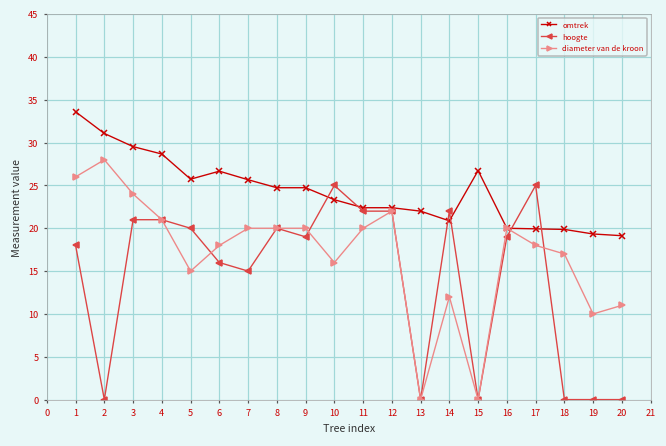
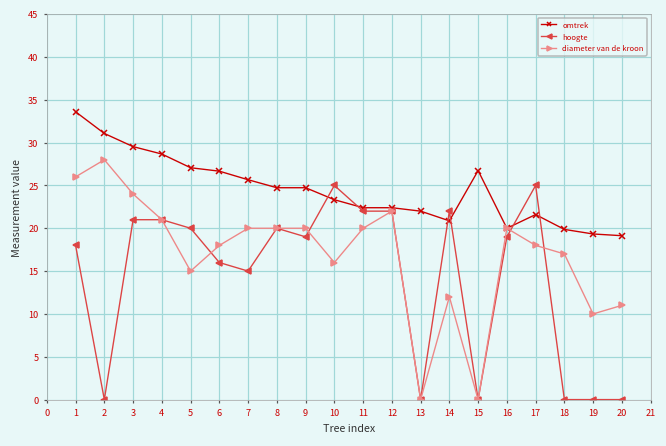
  {
    "omtrek": {
      "1": 34,
      "2": 31,
      "3": 30,
      "4": 29,
-     "5": 26,
+     "5": 27,
      "6": 27,
      "7": 26,
      "8": 25,
      "9": 25,
      "10": 23,
      "11": 22,
      "12": 22,
      "13": 22,
      "14": 21,
      "15": 27,
-     "17": 20,
+     "17": 22,
      "18": 20,
      "19": 19,
      "20": 19
    },
    "hoogte": {
      "1": 18,
      "2": 0,
      "3": 21,
      "5": 20,
      "6": 16,
      "7": 15,
      "9": 19,
      "10": 25,
      "11": 22,
      "14": 22,
      "16": 19,
      "17": 25,
      "18": 0,
      "19": 0,
      "20": 0
    },
    "diameter van de kroon": {
      "1": 26,
      "2": 28,
      "3": 24,
      "5": 15,
      "6": 18,
      "7": 20,
      "9": 20,
      "10": 16,
      "11": 20,
      "14": 12,
      "17": 18,
      "18": 17,
      "19": 10,
      "20": 11
    }
  }
